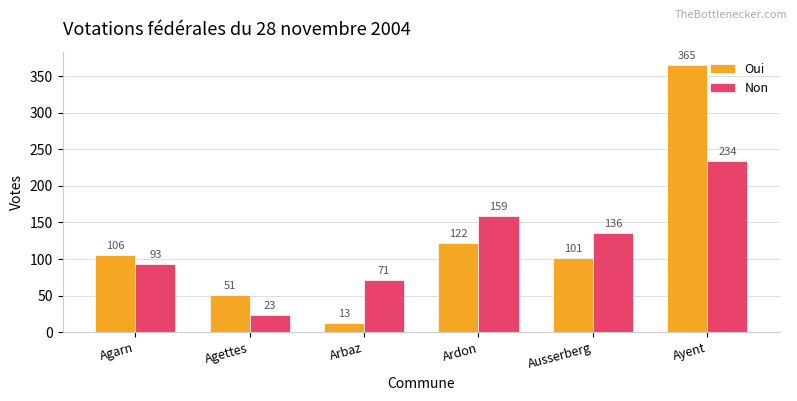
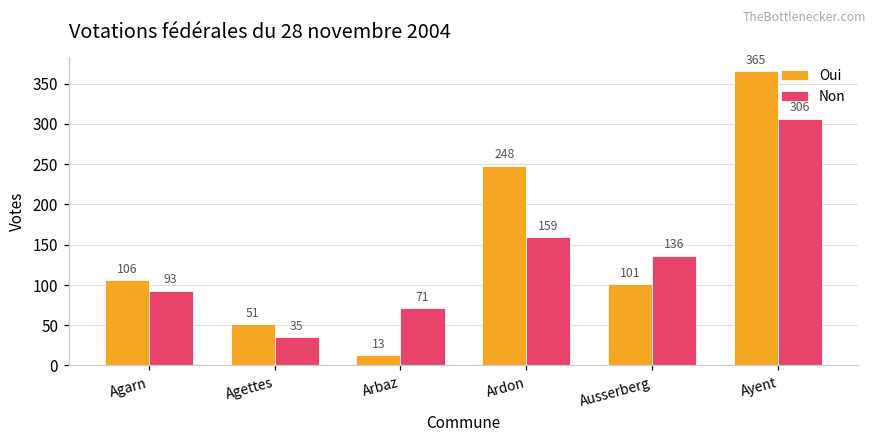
  {
    "Oui": {
      "Agarn": 106,
      "Agettes": 51,
      "Arbaz": 13,
-     "Ardon": 122,
+     "Ardon": 248,
      "Ausserberg": 101,
      "Ayent": 365
    },
    "Non": {
      "Agarn": 93,
-     "Agettes": 23,
+     "Agettes": 35,
      "Arbaz": 71,
      "Ardon": 159,
      "Ausserberg": 136,
-     "Ayent": 234
+     "Ayent": 306
    }
  }
